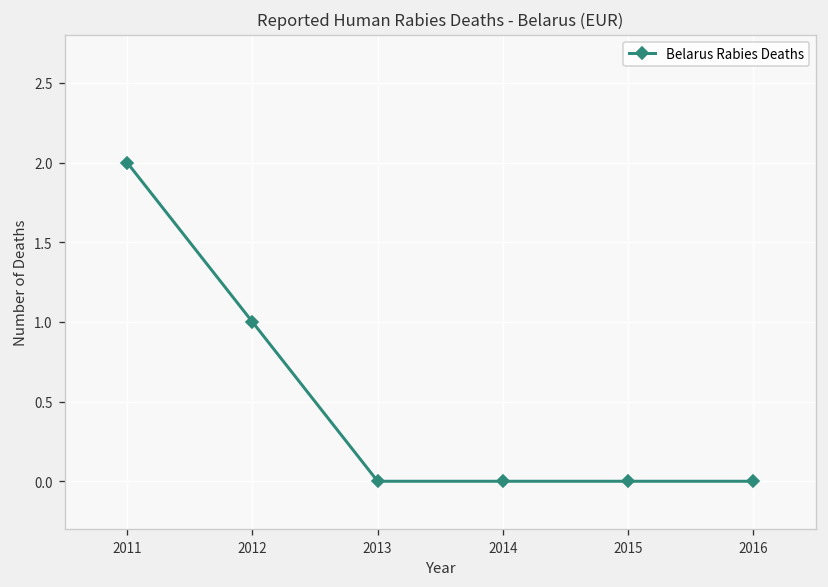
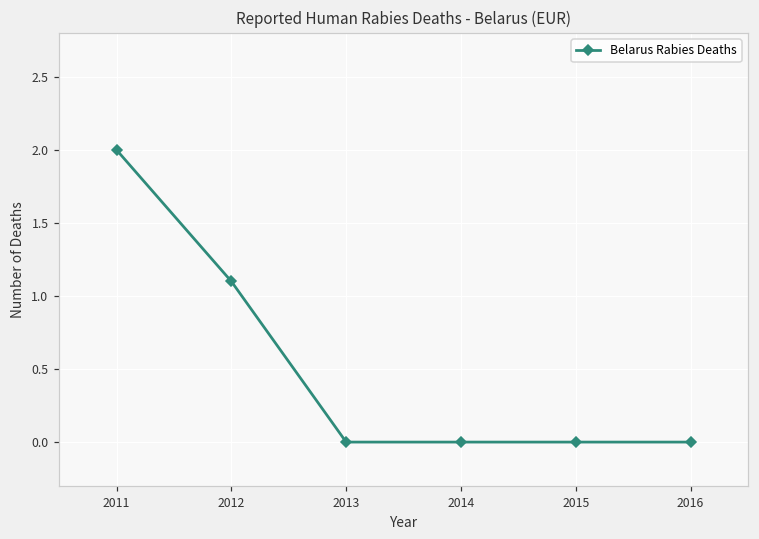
  {
    "2011": 2.0,
-   "2012": 1.0,
+   "2012": 1.1,
    "2013": 0.0,
    "2014": 0.0,
    "2015": 0.0,
    "2016": 0.0
  }
